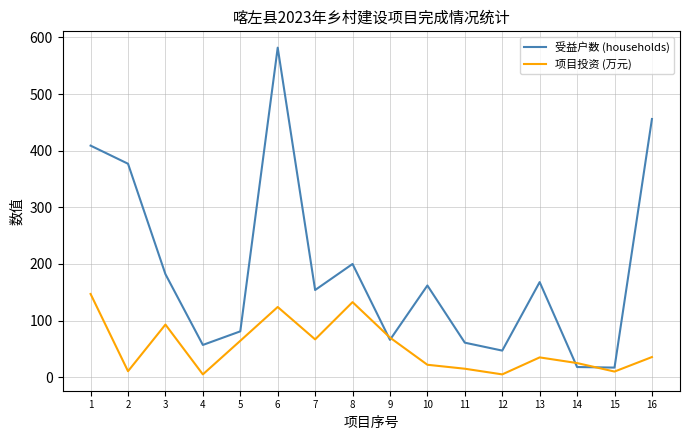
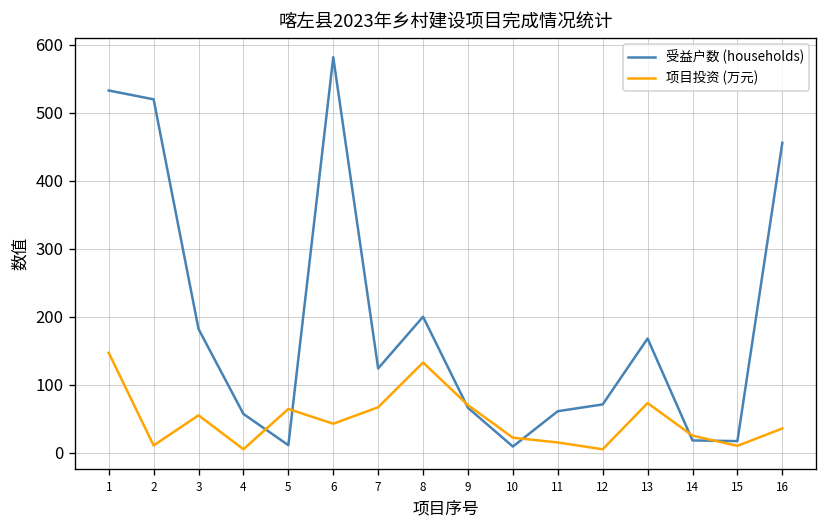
  {
    "受益户数 (households)": {
-     "1": 410,
-     "2": 380,
+     "1": 530,
+     "2": 520,
      "3": 180,
      "4": 60,
-     "5": 80,
+     "5": 10,
      "6": 580,
-     "7": 150,
+     "7": 120,
      "8": 200,
-     "10": 160,
+     "10": 10,
      "11": 60,
-     "12": 50,
+     "12": 70,
      "13": 170,
      "14": 20,
      "15": 20,
      "16": 460
    },
    "项目投资 (万元)": {
      "1": 150,
      "2": 10,
-     "3": 90,
+     "3": 60,
      "4": 10,
      "5": 60,
-     "6": 120,
+     "6": 40,
      "7": 70,
      "8": 130,
      "10": 20,
      "11": 20,
      "12": 10,
-     "13": 40,
+     "13": 70,
      "14": 30,
      "15": 10,
      "16": 40
    }
  }
